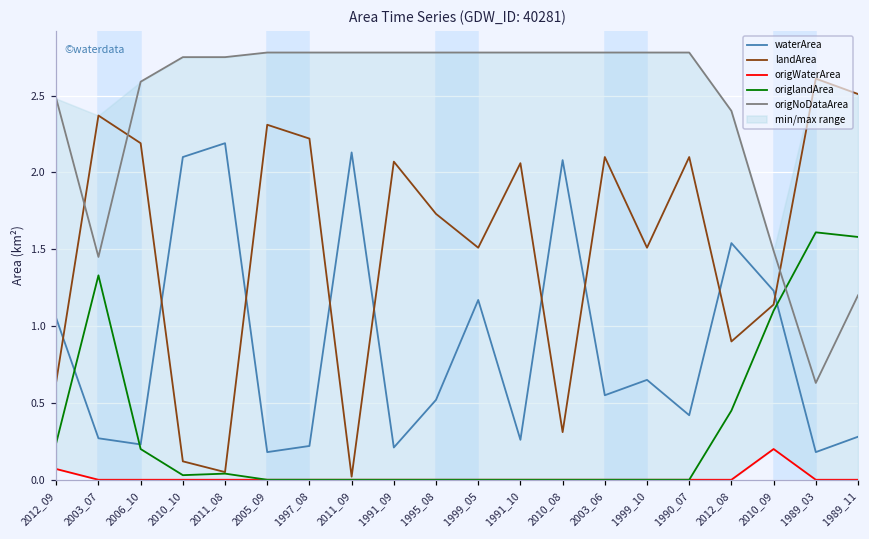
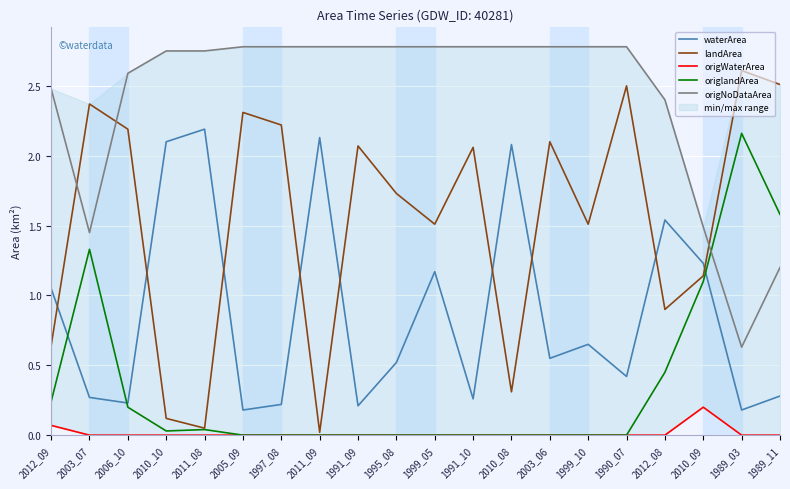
  {
    "waterArea": {
      "2012_09": 1.05,
      "2003_07": 0.27,
      "2006_10": 0.23,
      "2010_10": 2.10,
      "2011_08": 2.19,
      "2005_09": 0.18,
      "1997_08": 0.22,
      "2011_09": 2.13,
      "1991_09": 0.21,
      "1995_08": 0.52,
      "1999_05": 1.17,
      "1991_10": 0.26,
      "2010_08": 2.08,
      "2003_06": 0.55,
      "1999_10": 0.65,
      "1990_07": 0.42,
      "2012_08": 1.54,
      "2010_09": 1.23,
      "1989_03": 0.18,
      "1989_11": 0.28
    },
    "landArea": {
      "2012_09": 0.64,
      "2006_10": 2.2,
      "2010_10": 0.12,
      "2005_09": 2.3,
      "1997_08": 2.22,
      "2011_09": 0.02,
      "1991_09": 2.07,
      "1995_08": 1.73,
      "1999_05": 1.5,
      "1991_10": 2.06,
      "2010_08": 0.3,
      "2003_06": 2.1,
      "1999_10": 1.5,
-     "1990_07": 2.1,
+     "1990_07": 2.5,
      "2012_08": 0.9,
      "2010_09": 1.14
    },
    "origWaterArea": {
      "2012_09": 0.07,
      "2003_07": 0.00,
      "2006_10": 0.00,
      "2010_10": 0.00,
      "2011_08": 0.00,
      "2012_08": 0.00,
      "2010_09": 0.20,
      "1989_03": 0.00,
      "1989_11": 0.00
    },
    "origlandArea": {
      "2012_09": 0.24,
      "2003_07": 1.33,
      "2006_10": 0.20,
      "2010_10": 0.03,
      "2012_08": 0.45,
      "2010_09": 1.10,
-     "1989_03": 1.61,
+     "1989_03": 2.16,
      "1989_11": 1.58
    },
    "origNoDataArea": {
      "2003_07": 1.45,
      "1989_03": 0.63,
      "1989_11": 1.20
    }
  }
